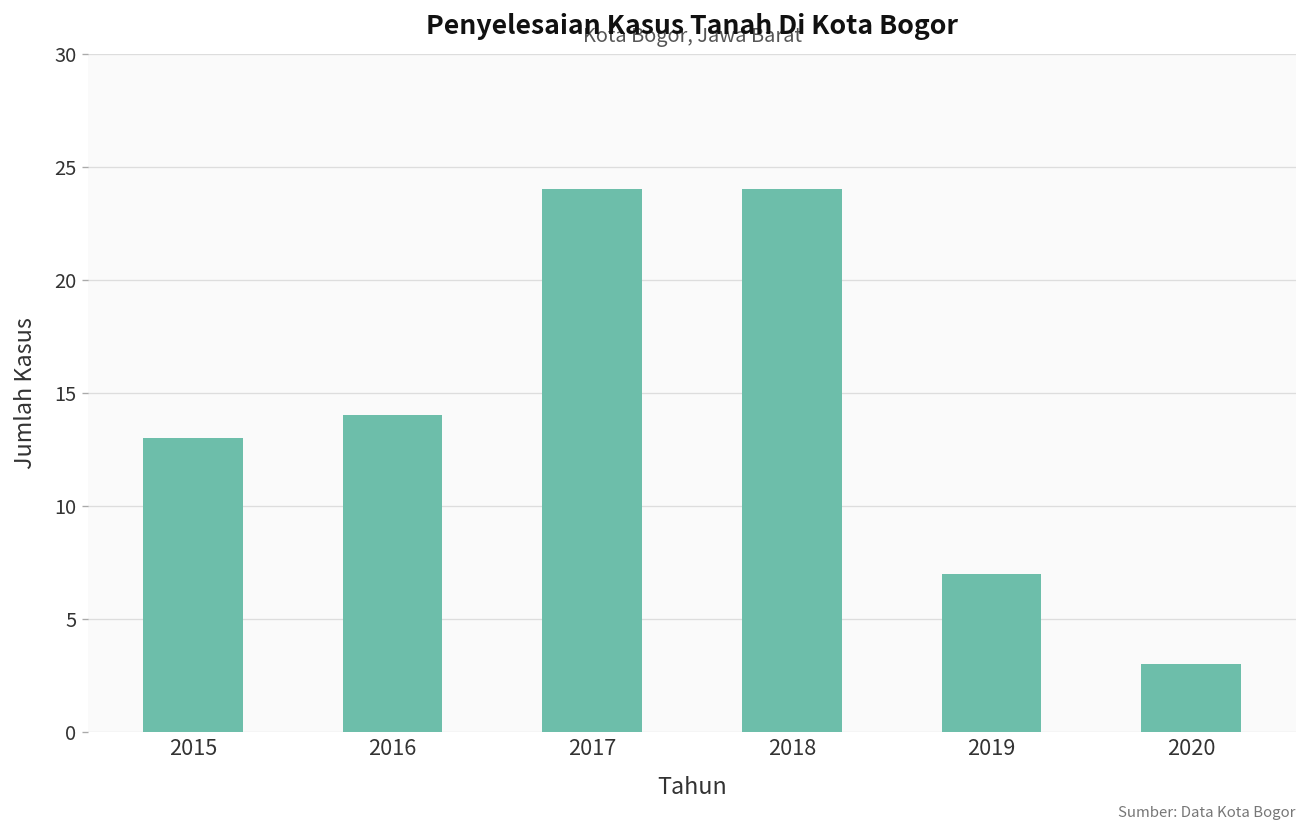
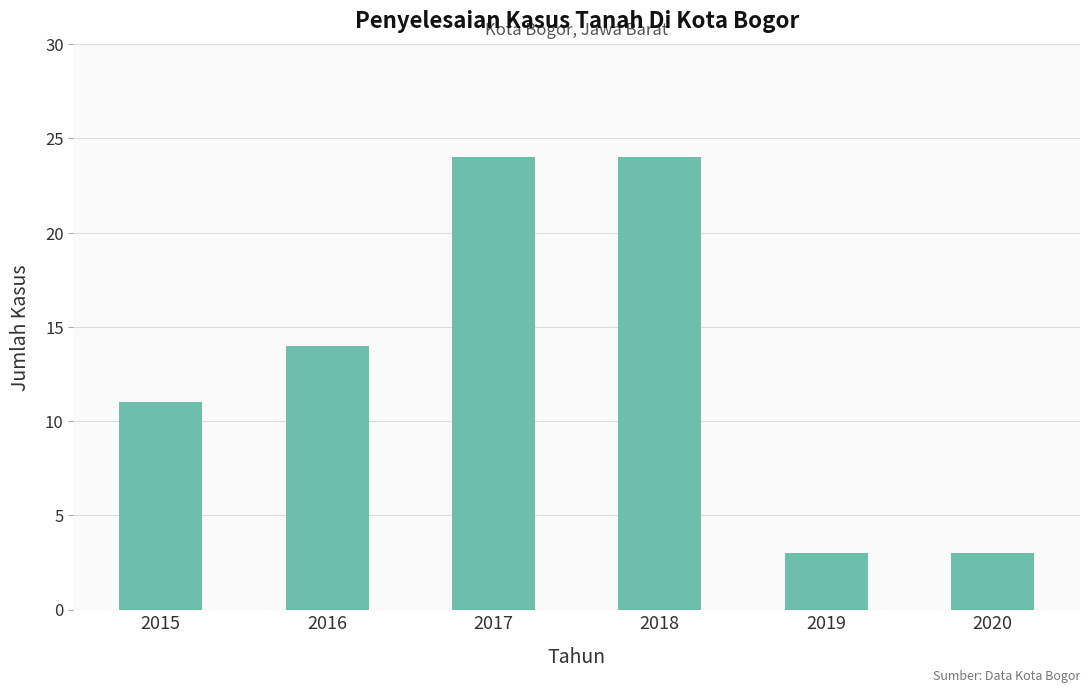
  {
-   "2015": 13,
+   "2015": 11,
    "2016": 14,
    "2017": 24,
    "2018": 24,
-   "2019": 7,
+   "2019": 3,
    "2020": 3
  }
